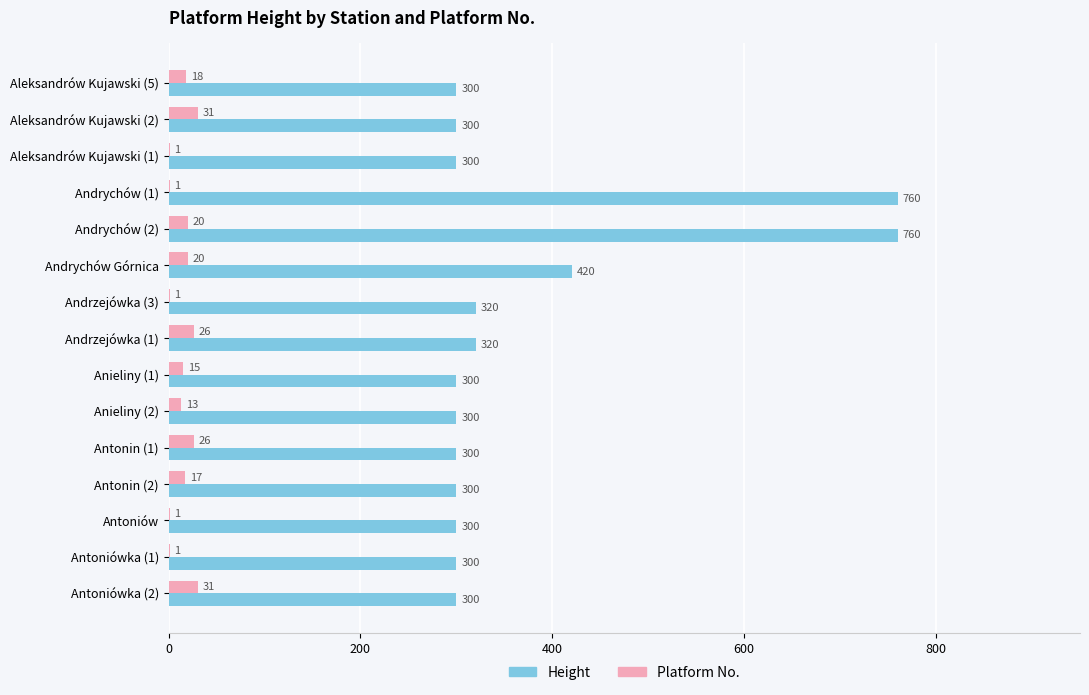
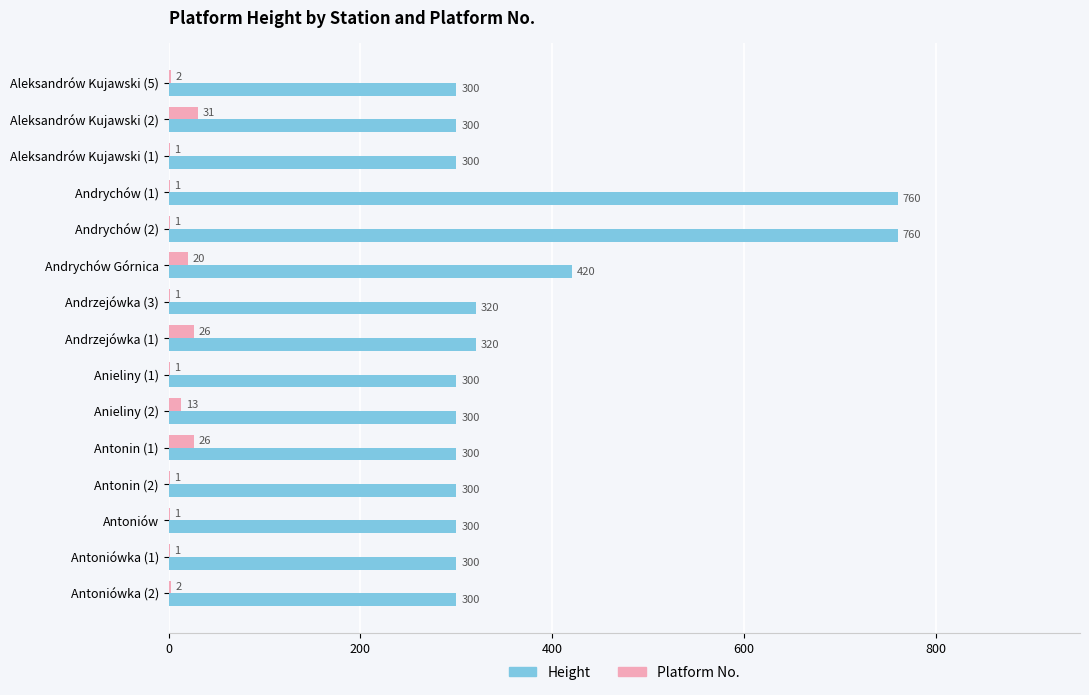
  {
    "Height": {
      "Aleksandrów Kujawski (5)": 300,
      "Aleksandrów Kujawski (2)": 300,
      "Aleksandrów Kujawski (1)": 300,
      "Andrychów (1)": 760,
      "Andrychów (2)": 760,
      "Andrychów Górnica": 420,
      "Andrzejówka (3)": 320,
      "Andrzejówka (1)": 320,
      "Anieliny (1)": 300,
      "Anieliny (2)": 300,
      "Antonin (1)": 300,
      "Antonin (2)": 300,
      "Antoniów": 300,
      "Antoniówka (1)": 300,
      "Antoniówka (2)": 300
    },
    "Platform No.": {
-     "Aleksandrów Kujawski (5)": 18,
+     "Aleksandrów Kujawski (5)": 2,
      "Aleksandrów Kujawski (2)": 31,
      "Aleksandrów Kujawski (1)": 1,
      "Andrychów (1)": 1,
-     "Andrychów (2)": 20,
+     "Andrychów (2)": 1,
      "Andrychów Górnica": 20,
      "Andrzejówka (3)": 1,
      "Andrzejówka (1)": 26,
-     "Anieliny (1)": 15,
+     "Anieliny (1)": 1,
      "Anieliny (2)": 13,
      "Antonin (1)": 26,
-     "Antonin (2)": 17,
+     "Antonin (2)": 1,
      "Antoniów": 1,
      "Antoniówka (1)": 1,
-     "Antoniówka (2)": 31
+     "Antoniówka (2)": 2
    }
  }
